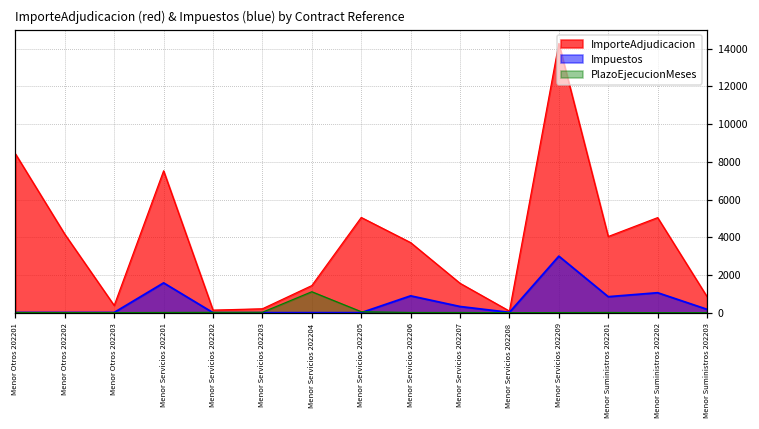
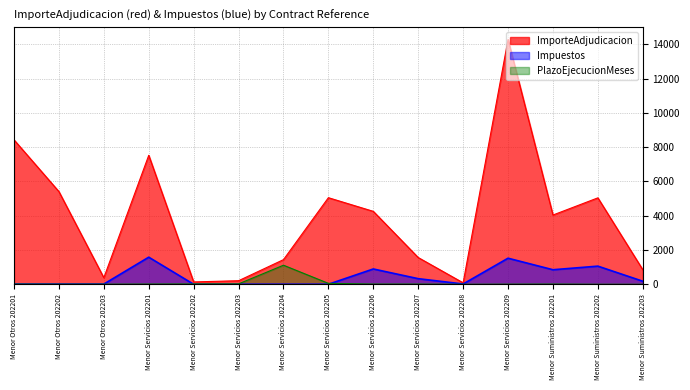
  {
    "ImporteAdjudicacion": {
      "Menor Otros 202201": 8400,
-     "Menor Otros 202202": 4200,
+     "Menor Otros 202202": 5400,
      "Menor Otros 202203": 400,
      "Menor Servicios 202201": 7500,
      "Menor Servicios 202203": 200,
      "Menor Servicios 202204": 1400,
      "Menor Servicios 202205": 5100,
-     "Menor Servicios 202206": 3700,
+     "Menor Servicios 202206": 4300,
      "Menor Servicios 202207": 1600,
      "Menor Suministros 202201": 4000,
      "Menor Suministros 202202": 5000,
      "Menor Suministros 202203": 900
    },
    "Impuestos": {
      "Menor Servicios 202201": 1600,
      "Menor Servicios 202204": 0,
      "Menor Servicios 202206": 900,
      "Menor Servicios 202207": 300,
-     "Menor Servicios 202209": 3000,
+     "Menor Servicios 202209": 1500,
      "Menor Suministros 202201": 800,
      "Menor Suministros 202202": 1100,
      "Menor Suministros 202203": 200
    },
    "PlazoEjecucionMeses": {
      "Menor Servicios 202201": 0,
      "Menor Servicios 202204": 1100,
      "Menor Servicios 202206": 0,
      "Menor Servicios 202207": 0,
      "Menor Servicios 202209": 0,
      "Menor Suministros 202201": 0,
      "Menor Suministros 202202": 0,
      "Menor Suministros 202203": 0
    }
  }
